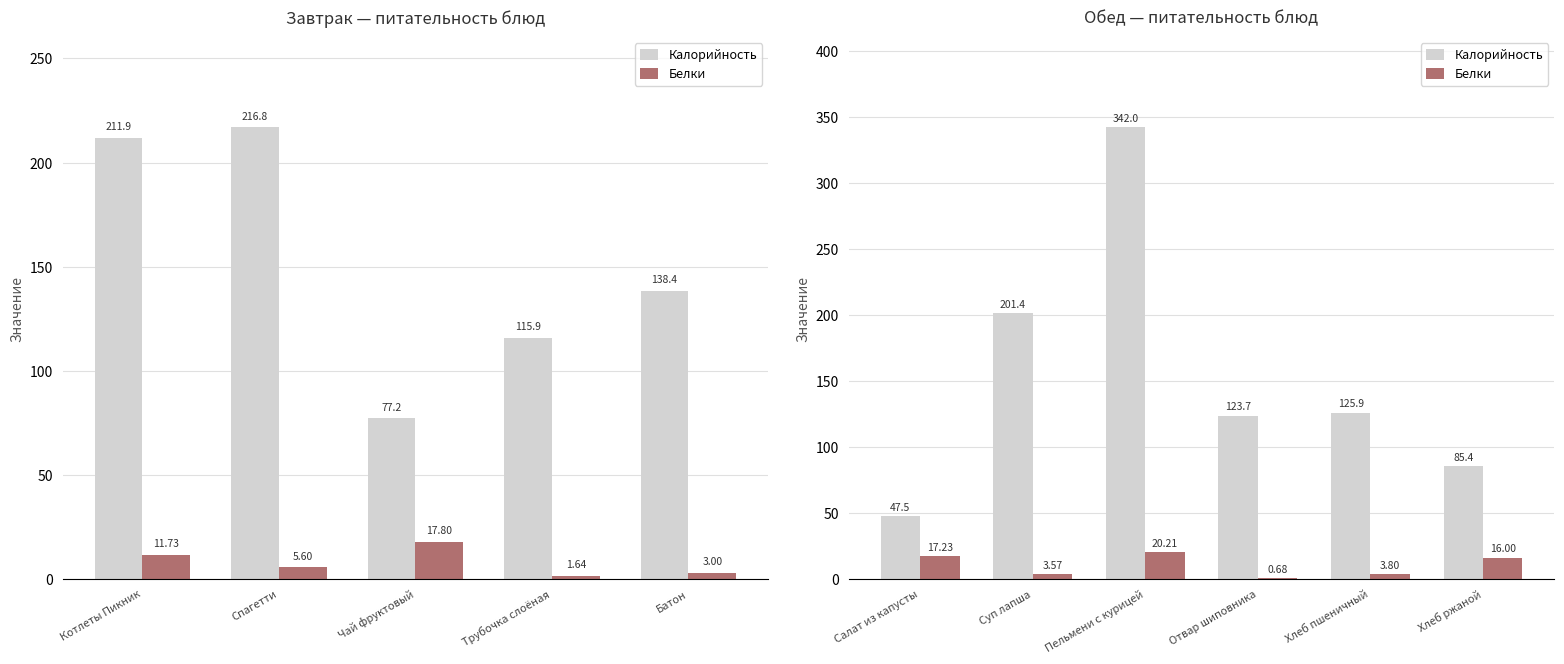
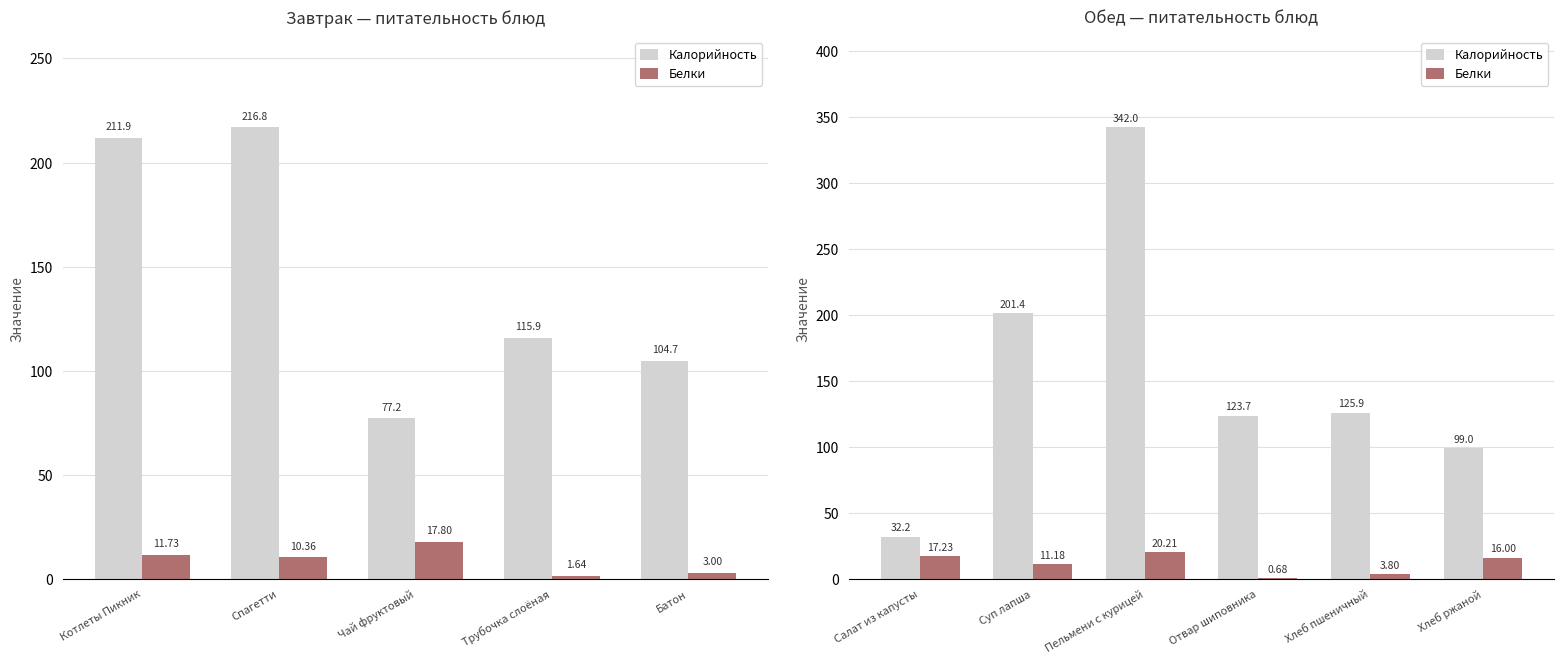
  {
    "Завтрак — питательность блюд": {
      "Калорийность": {
        "Котлеты Пикник": 211.9,
        "Спагетти": 216.8,
        "Чай фруктовый": 77.2,
        "Трубочка слоёная": 115.9,
-       "Батон": 138.4
+       "Батон": 104.7
      },
      "Белки": {
        "Котлеты Пикник": 11.73,
-       "Спагетти": 5.60,
+       "Спагетти": 10.36,
        "Чай фруктовый": 17.80,
        "Трубочка слоёная": 1.64,
        "Батон": 3.00
      }
    },
    "Обед — питательность блюд": {
      "Калорийность": {
-       "Салат из капусты": 47.5,
+       "Салат из капусты": 32.2,
        "Суп лапша": 201.4,
        "Пельмени с курицей": 342.0,
        "Отвар шиповника": 123.7,
        "Хлеб пшеничный": 125.9,
-       "Хлеб ржаной": 85.4
+       "Хлеб ржаной": 99.0
      },
      "Белки": {
        "Салат из капусты": 17.23,
-       "Суп лапша": 3.57,
+       "Суп лапша": 11.18,
        "Пельмени с курицей": 20.21,
        "Отвар шиповника": 0.68,
        "Хлеб пшеничный": 3.80,
        "Хлеб ржаной": 16.00
      }
    }
  }
